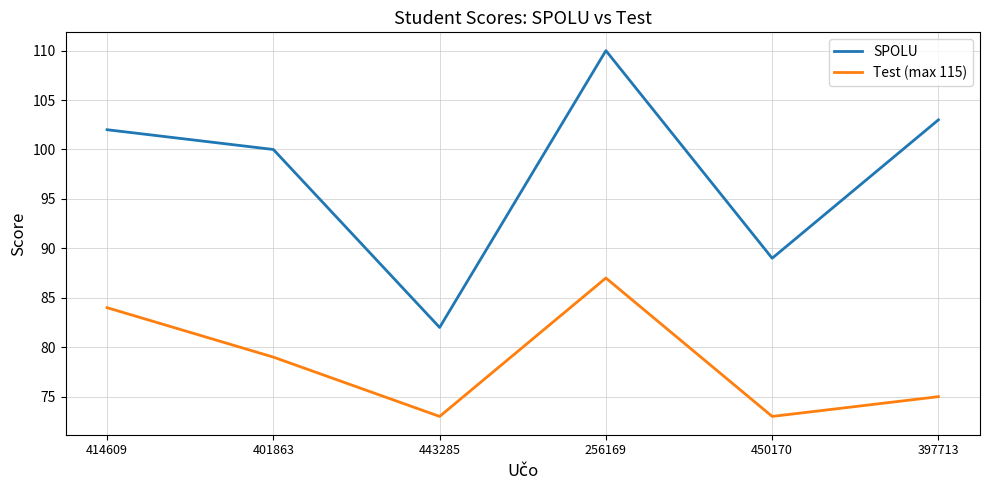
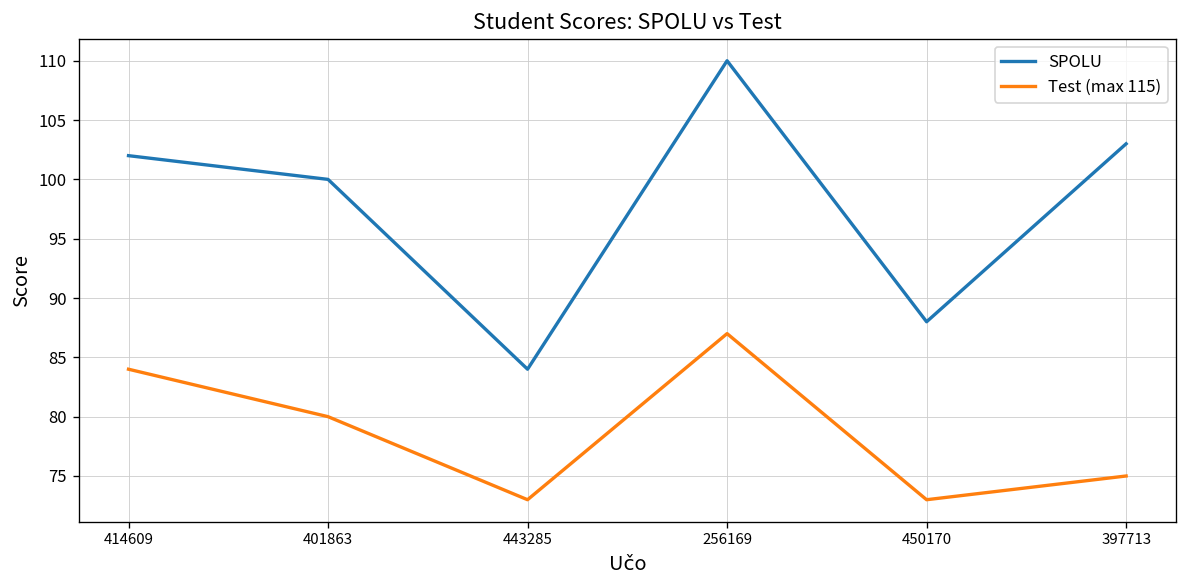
  {
    "SPOLU": {
      "414609": 102,
      "401863": 100,
-     "443285": 82,
+     "443285": 84,
      "256169": 110,
-     "450170": 89,
+     "450170": 88,
      "397713": 103
    },
    "Test (max 115)": {
      "414609": 84,
-     "401863": 79,
+     "401863": 80,
      "443285": 73,
      "256169": 87,
      "450170": 73,
      "397713": 75
    }
  }
